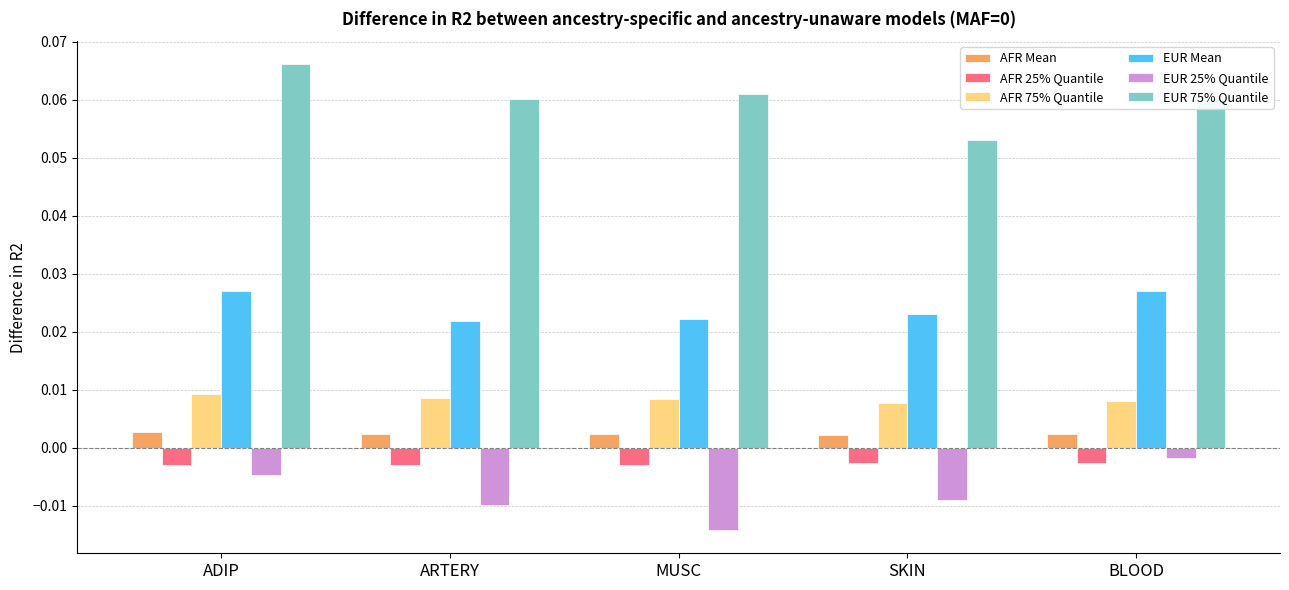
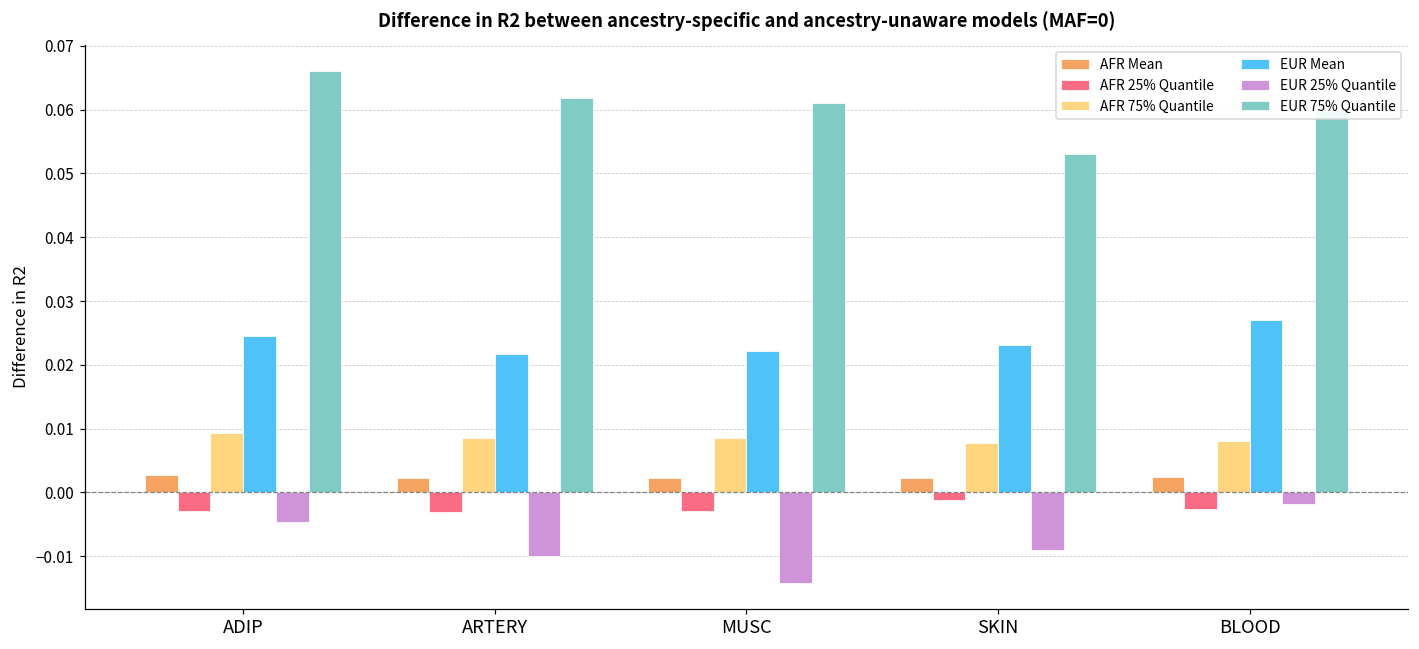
  {
    "AFR 25% Quantile": {
      "ADIP": -0.003,
      "ARTERY": -0.003,
      "MUSC": -0.003,
-     "SKIN": -0.003,
+     "SKIN": -0.001,
      "BLOOD": -0.003
    },
    "EUR Mean": {
-     "ADIP": 0.027,
+     "ADIP": 0.024,
      "ARTERY": 0.022,
      "MUSC": 0.022,
      "SKIN": 0.023,
      "BLOOD": 0.027
    },
    "EUR 25% Quantile": {
      "ADIP": -0.005,
      "ARTERY": -0.010,
      "MUSC": -0.014,
      "SKIN": -0.009,
      "BLOOD": -0.002
    },
    "EUR 75% Quantile": {
      "ADIP": 0.066,
-     "ARTERY": 0.060,
+     "ARTERY": 0.062,
      "MUSC": 0.061,
      "SKIN": 0.053
    }
  }
